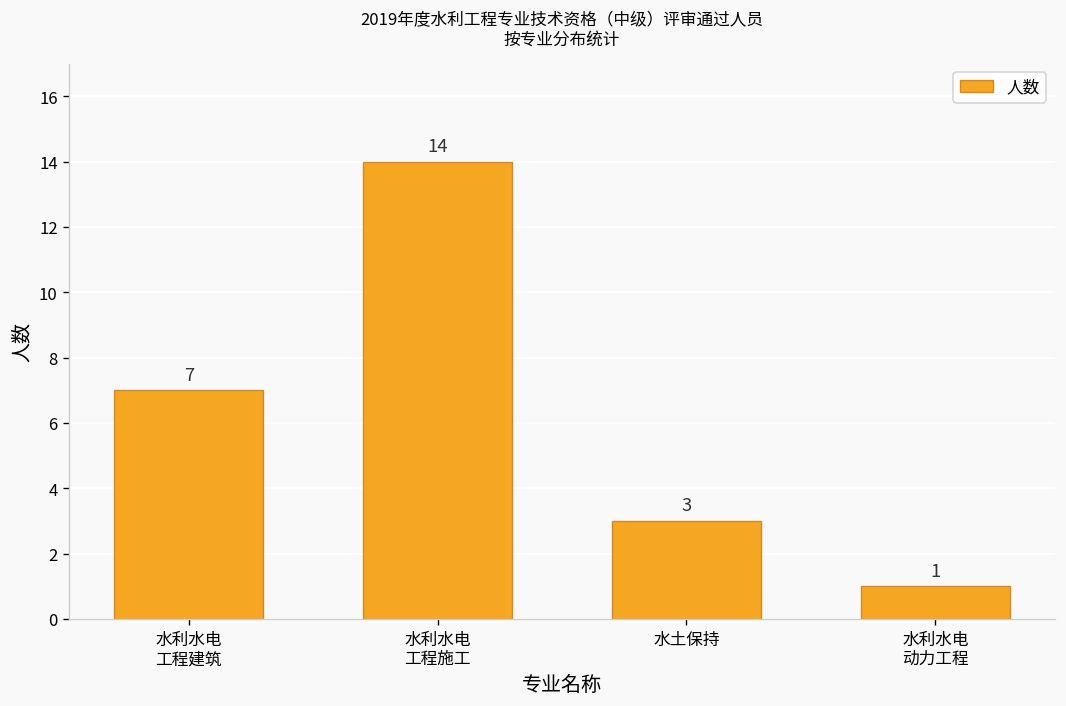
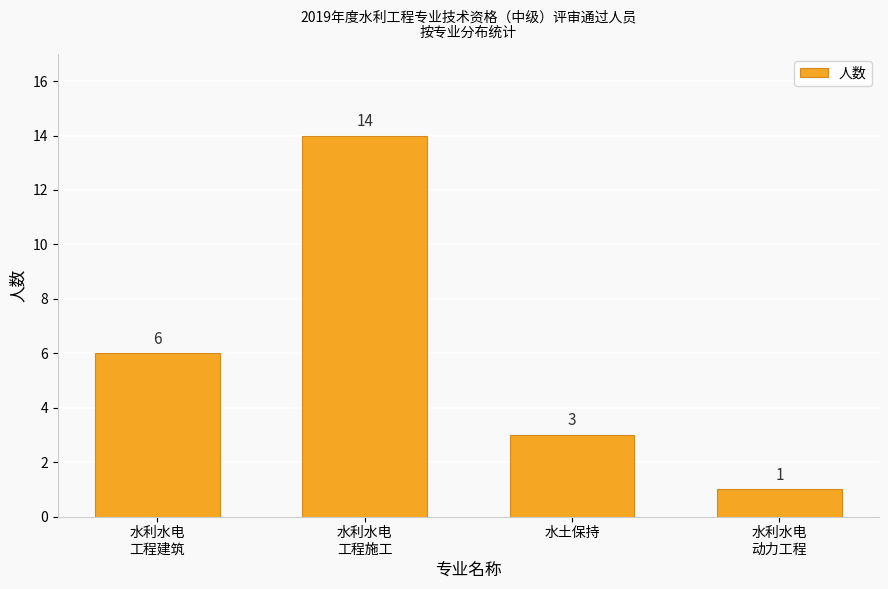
  {
-   "水利水电 工程建筑": 7,
+   "水利水电 工程建筑": 6,
    "水利水电 工程施工": 14,
    "水土保持": 3,
    "水利水电 动力工程": 1
  }
